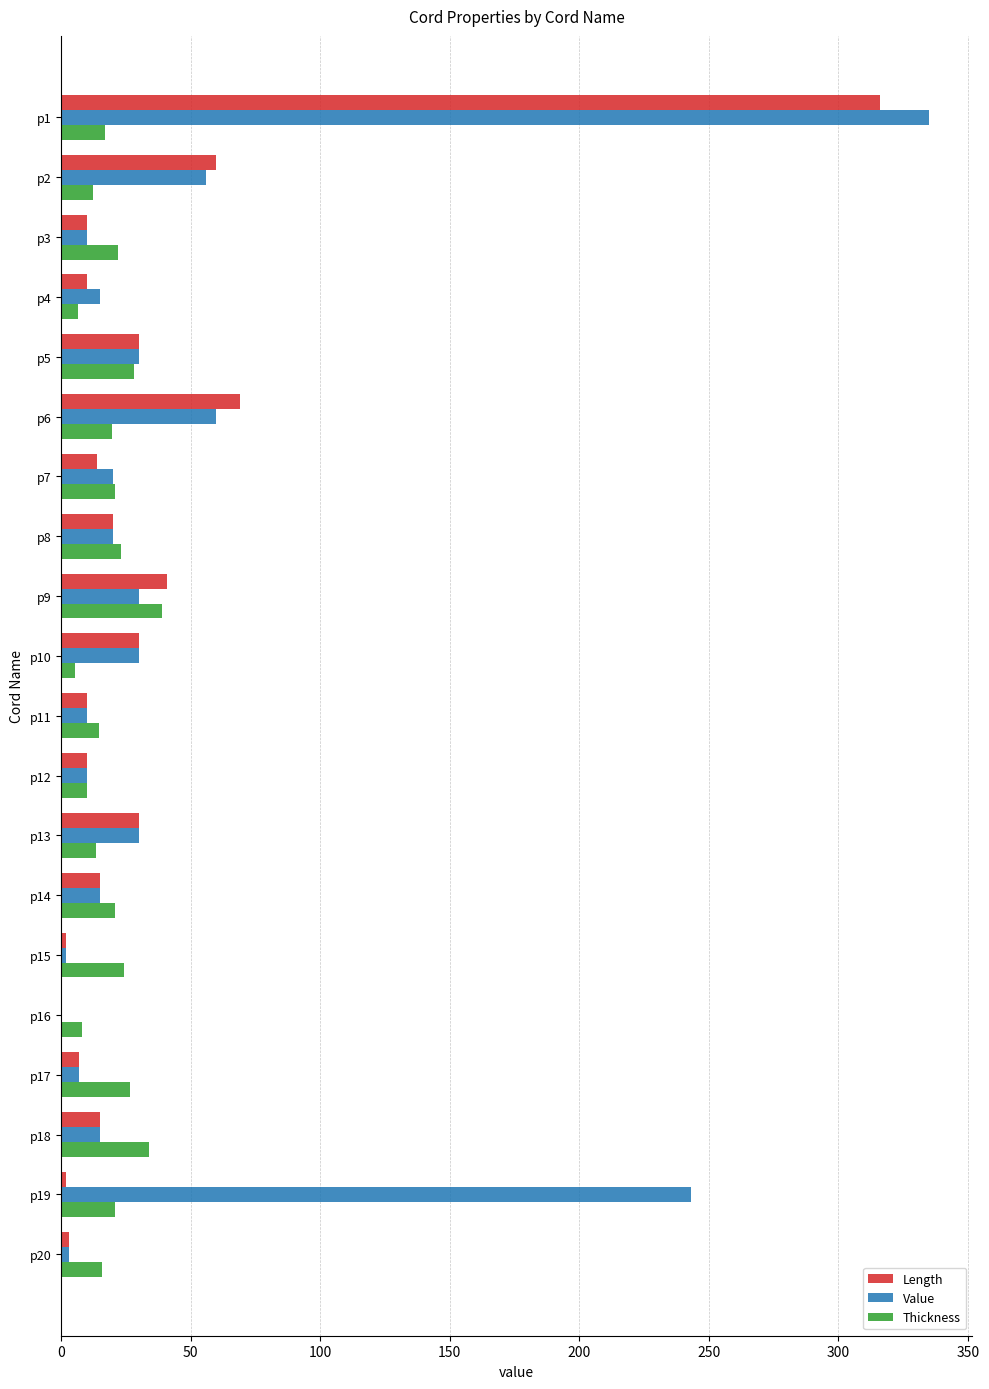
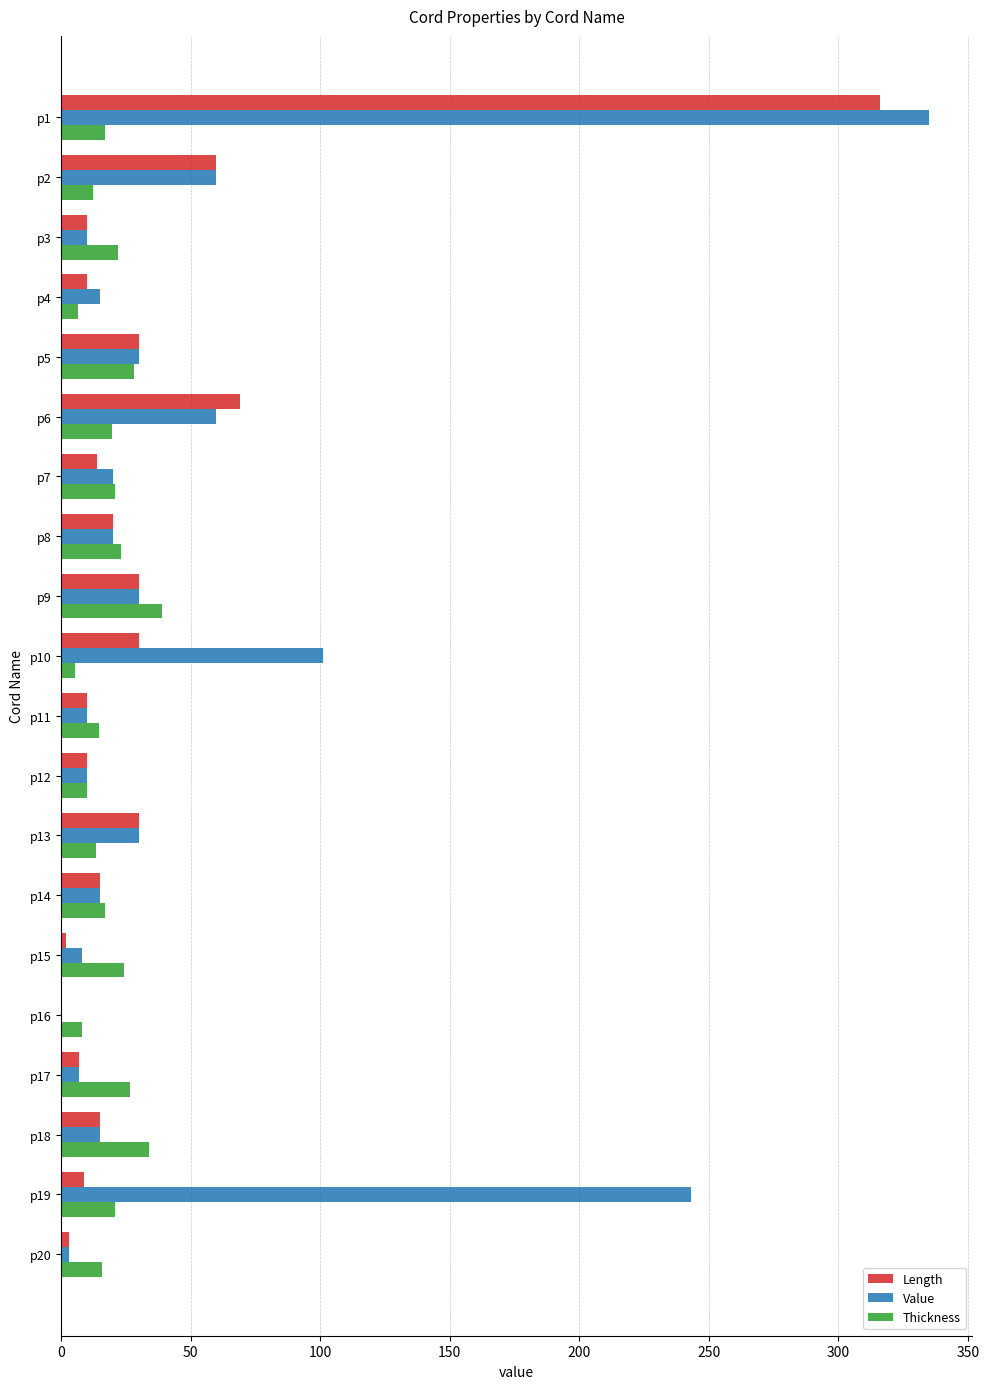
  {
    "Length": {
      "p1": 316,
      "p2": 60,
      "p3": 10,
      "p4": 10,
      "p5": 30,
      "p6": 69,
      "p7": 14,
      "p8": 20,
-     "p9": 41,
+     "p9": 30,
      "p10": 30,
      "p11": 10,
      "p12": 10,
      "p13": 30,
      "p14": 15,
      "p15": 2,
      "p16": 0,
      "p17": 7,
      "p18": 15,
-     "p19": 2,
+     "p19": 9,
      "p20": 3
    },
    "Value": {
      "p1": 335,
-     "p2": 56,
+     "p2": 60,
      "p3": 10,
      "p4": 15,
      "p5": 30,
      "p6": 60,
      "p7": 20,
      "p8": 20,
      "p9": 30,
-     "p10": 30,
+     "p10": 101,
      "p11": 10,
      "p12": 10,
      "p13": 30,
      "p14": 15,
-     "p15": 2,
+     "p15": 8,
      "p16": 0,
      "p17": 7,
      "p18": 15,
      "p19": 243,
      "p20": 3
    },
    "Thickness": {
      "p1": 17,
      "p2": 13,
      "p3": 22,
      "p4": 7,
      "p5": 28,
      "p6": 20,
      "p7": 21,
      "p8": 23,
      "p9": 39,
      "p10": 6,
      "p11": 15,
      "p12": 10,
      "p13": 14,
-     "p14": 21,
+     "p14": 17,
      "p15": 25,
      "p16": 8,
      "p17": 27,
      "p18": 34,
      "p19": 21,
      "p20": 16
    }
  }
